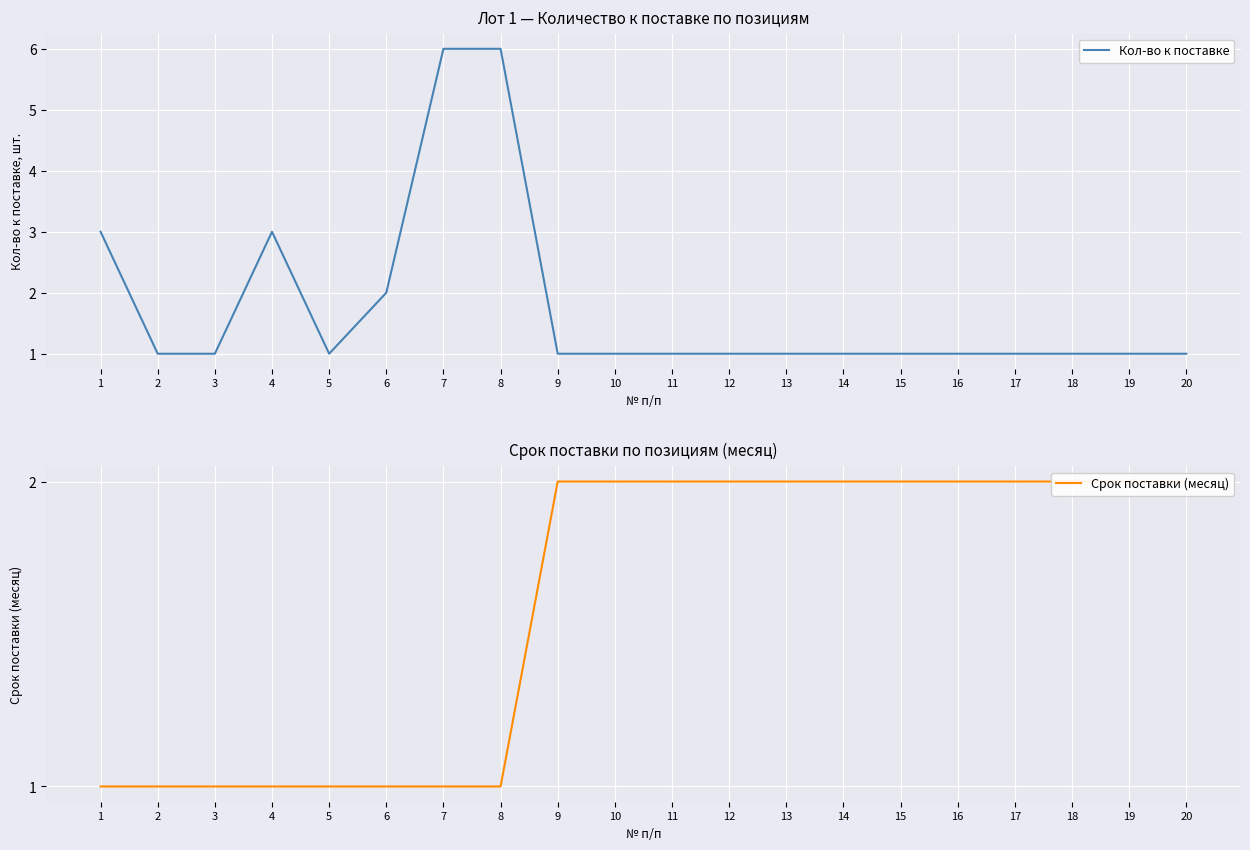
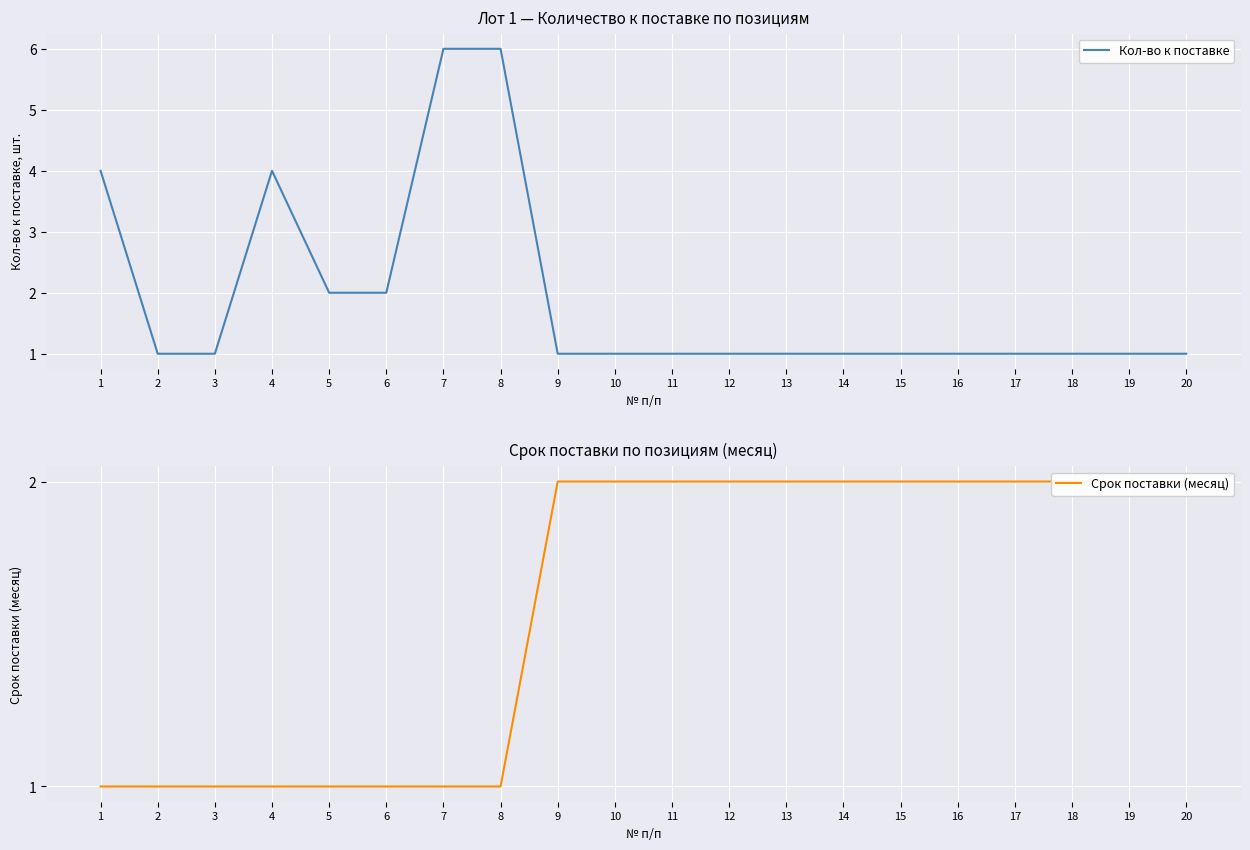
  {
    "Лот 1 — Количество к поставке по позициям": {
-     "1": 3,
+     "1": 4,
      "2": 1,
      "3": 1,
-     "4": 3,
-     "5": 1,
+     "4": 4,
+     "5": 2,
      "6": 2,
      "7": 6,
      "8": 6,
      "9": 1,
      "10": 1,
      "11": 1,
      "12": 1,
      "13": 1,
      "14": 1,
      "15": 1,
      "16": 1,
      "17": 1,
      "18": 1,
      "19": 1,
      "20": 1
    },
    "Срок поставки по позициям (месяц)": {
      "1": 1.00,
      "2": 1.00,
      "3": 1.00,
      "4": 1.00,
      "5": 1.00,
      "6": 1.00,
      "7": 1.00,
      "8": 1.00,
      "9": 2.00,
      "10": 2.00,
      "11": 2.00,
      "12": 2.00,
      "13": 2.00,
      "14": 2.00,
      "15": 2.00,
      "16": 2.00,
      "17": 2.00
    }
  }
